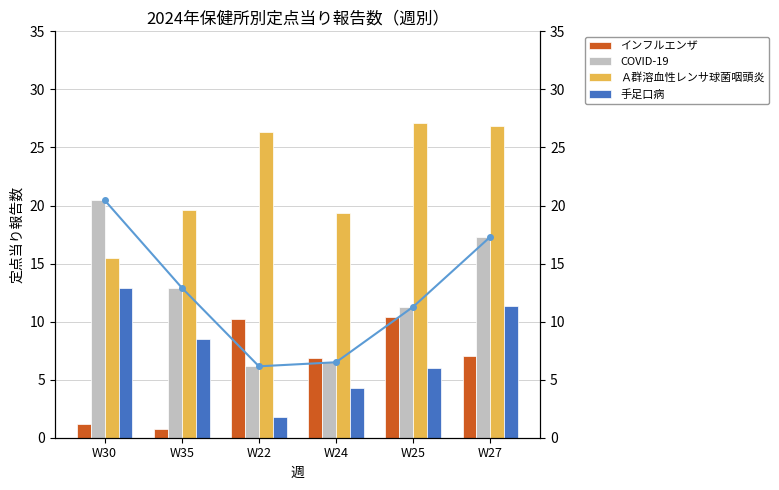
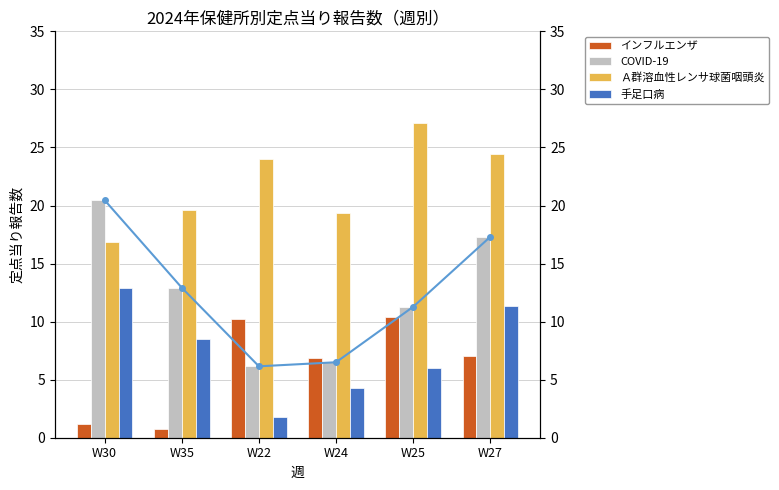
  {
    "インフルエンザ": {
      "W30": 1.2,
      "W35": 0.8,
      "W22": 10.2,
      "W24": 6.9,
      "W25": 10.4,
      "W27": 7.0
    },
    "COVID-19": {
      "W30": 20.5,
      "W35": 12.9,
      "W22": 6.2,
      "W24": 6.5,
      "W25": 11.3,
      "W27": 17.3
    },
    "Ａ群溶血性レンサ球菌咽頭炎": {
-     "W30": 15.5,
+     "W30": 16.9,
      "W35": 19.6,
-     "W22": 26.3,
+     "W22": 24.0,
      "W24": 19.4,
      "W25": 27.1,
-     "W27": 26.9
+     "W27": 24.4
    }
  }
